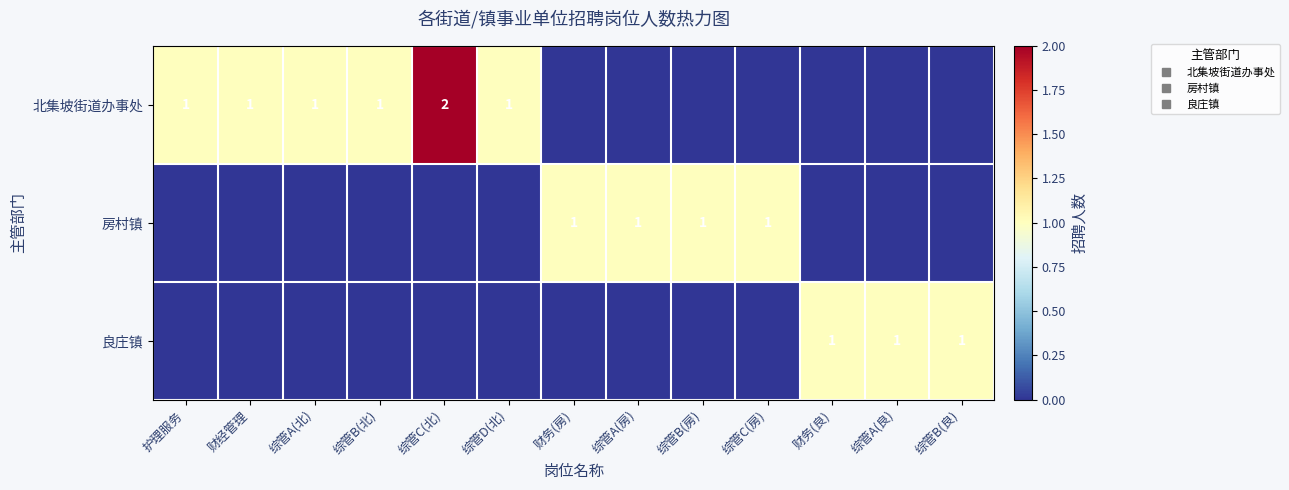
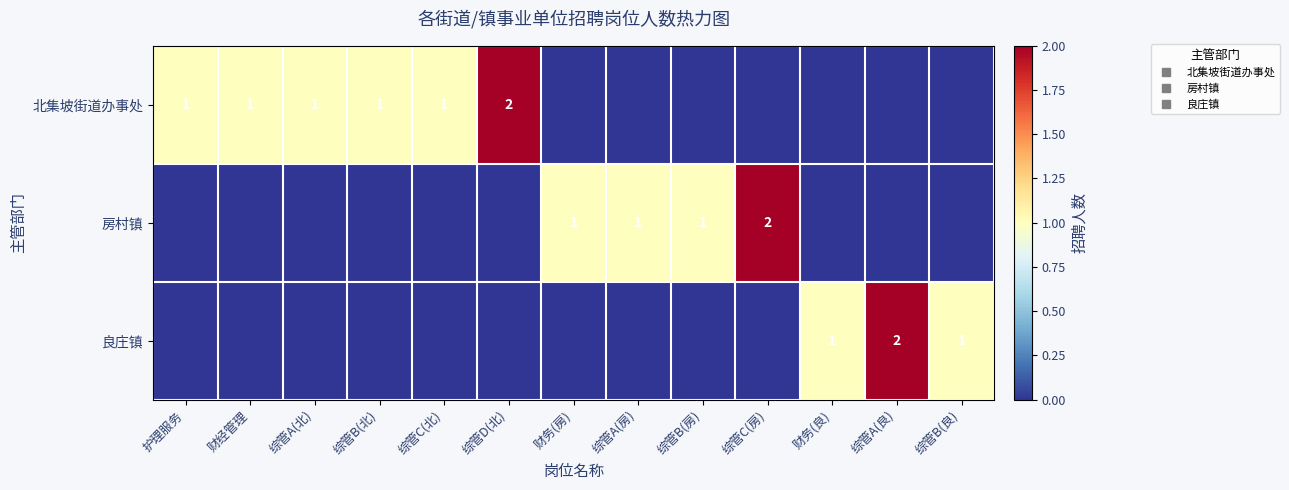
  {
    "北集坡街道办事处": {
      "护理服务": 1,
      "财经管理": 1,
      "综管A(北)": 1,
      "综管B(北)": 1,
-     "综管C(北)": 2,
-     "综管D(北)": 1
+     "综管C(北)": 1,
+     "综管D(北)": 2
    },
    "房村镇": {
      "财务(房)": 1,
      "综管A(房)": 1,
      "综管B(房)": 1,
-     "综管C(房)": 1
+     "综管C(房)": 2
    },
    "良庄镇": {
      "财务(良)": 1,
-     "综管A(良)": 1,
+     "综管A(良)": 2,
      "综管B(良)": 1
    }
  }
